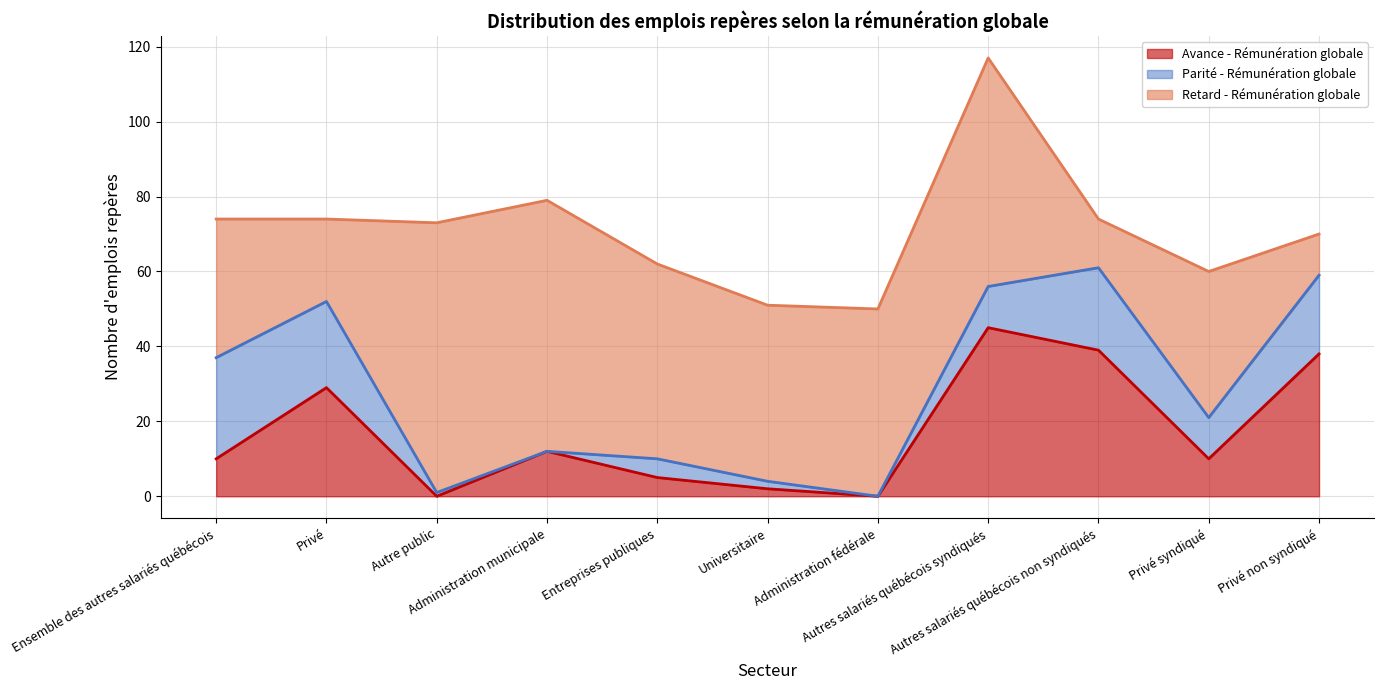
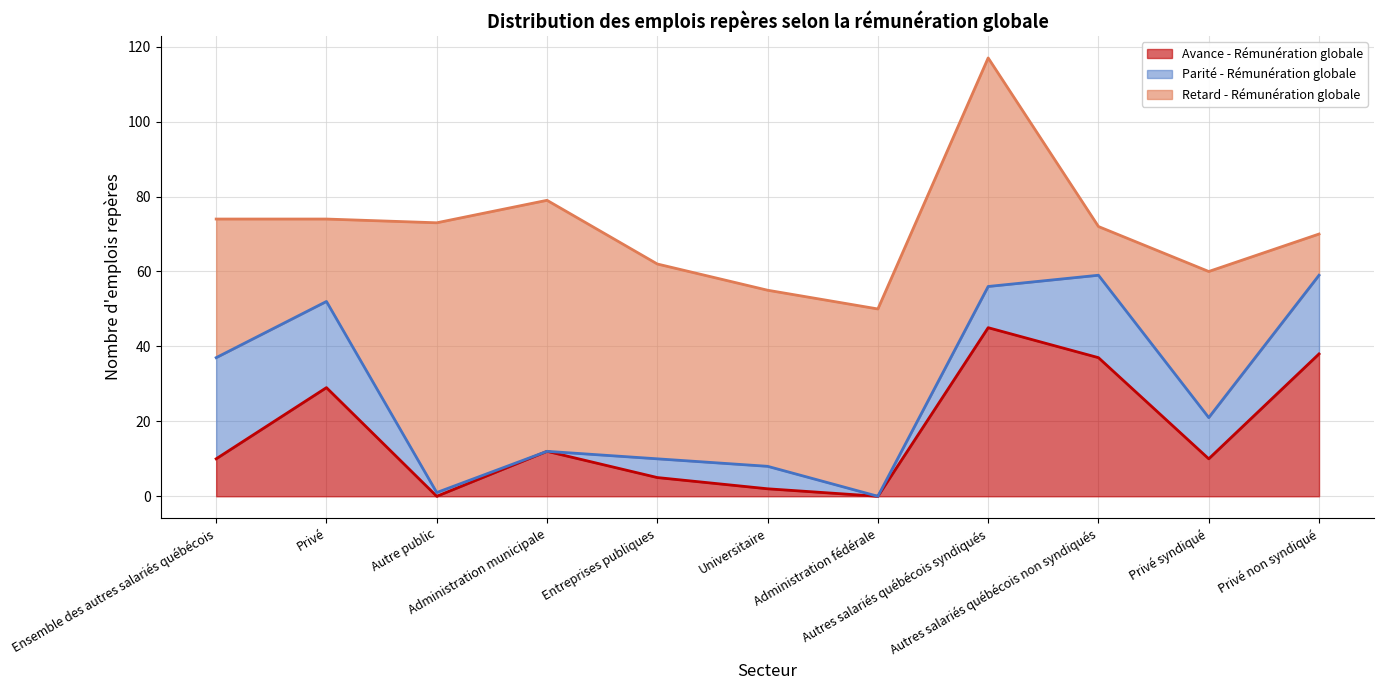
  {
    "Avance - Rémunération globale": {
      "Ensemble des autres salariés québécois": 10,
      "Privé": 29,
      "Autre public": 0,
      "Entreprises publiques": 5,
      "Universitaire": 2,
      "Autres salariés québécois syndiqués": 45,
-     "Autres salariés québécois non syndiqués": 39,
+     "Autres salariés québécois non syndiqués": 37,
      "Privé syndiqué": 10,
      "Privé non syndiqué": 38
    },
    "Parité - Rémunération globale": {
      "Ensemble des autres salariés québécois": 27,
      "Privé": 23,
      "Autre public": 1,
      "Entreprises publiques": 5,
-     "Universitaire": 2,
+     "Universitaire": 6,
      "Autres salariés québécois syndiqués": 11,
      "Autres salariés québécois non syndiqués": 22,
      "Privé syndiqué": 11,
      "Privé non syndiqué": 21
    },
    "Retard - Rémunération globale": {
      "Ensemble des autres salariés québécois": 37,
      "Privé": 22,
      "Autre public": 72,
      "Administration municipale": 67,
      "Entreprises publiques": 52,
      "Universitaire": 47,
      "Administration fédérale": 50,
      "Autres salariés québécois syndiqués": 61,
      "Autres salariés québécois non syndiqués": 13,
      "Privé syndiqué": 39,
      "Privé non syndiqué": 11
    }
  }
